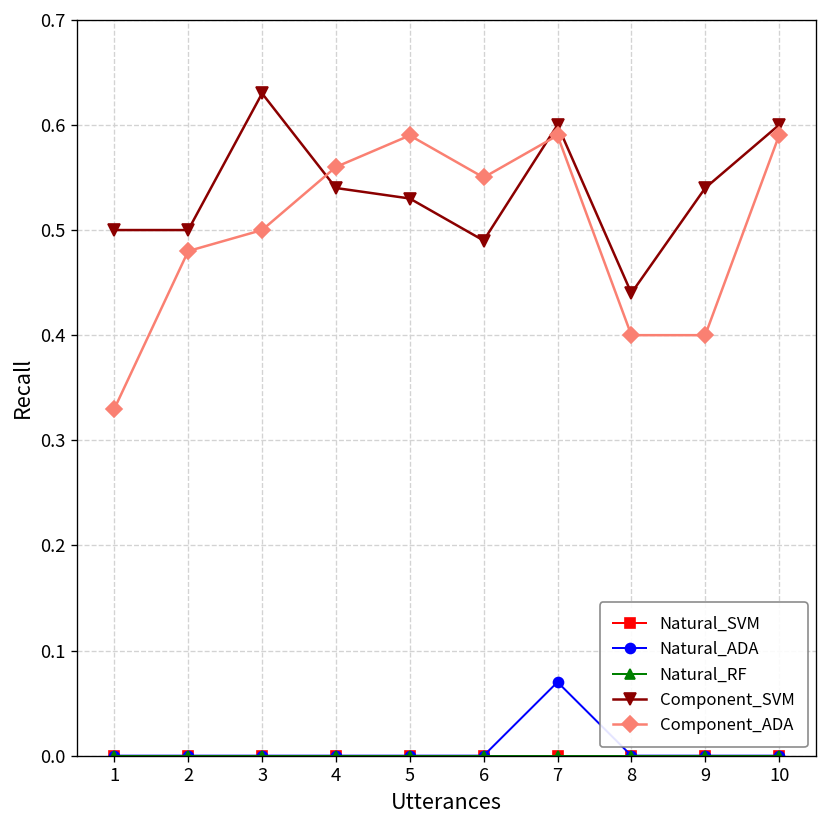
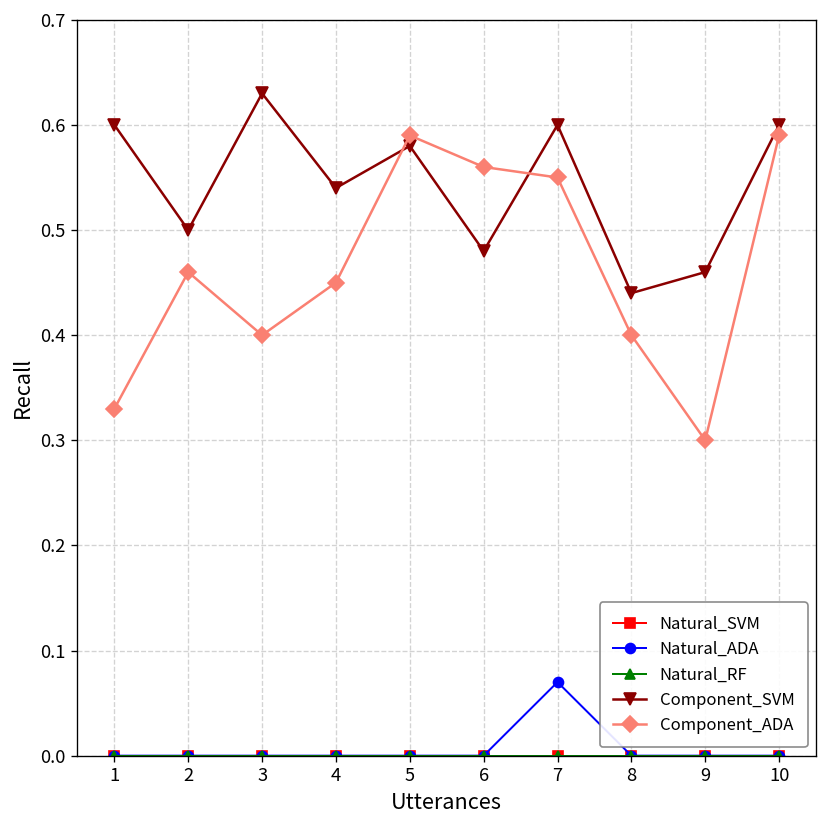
  {
    "Natural_RF": {
      "7": 0.00
    },
    "Natural_ADA": {
      "7": 0.07
    },
    "Component_SVM": {
-     "1": 0.5,
+     "1": 0.6,
      "2": 0.50,
      "3": 0.63,
      "4": 0.54,
-     "5": 0.53,
-     "6": 0.49,
+     "5": 0.58,
+     "6": 0.48,
      "7": 0.60,
      "8": 0.44,
-     "9": 0.54,
+     "9": 0.46,
      "10": 0.60
    },
    "Component_ADA": {
      "1": 0.33,
-     "2": 0.48,
-     "3": 0.5,
-     "4": 0.56,
+     "2": 0.46,
+     "3": 0.4,
+     "4": 0.45,
      "5": 0.59,
-     "6": 0.55,
-     "7": 0.59,
+     "6": 0.56,
+     "7": 0.55,
      "8": 0.40,
-     "9": 0.4,
+     "9": 0.3,
      "10": 0.59
    }
  }
